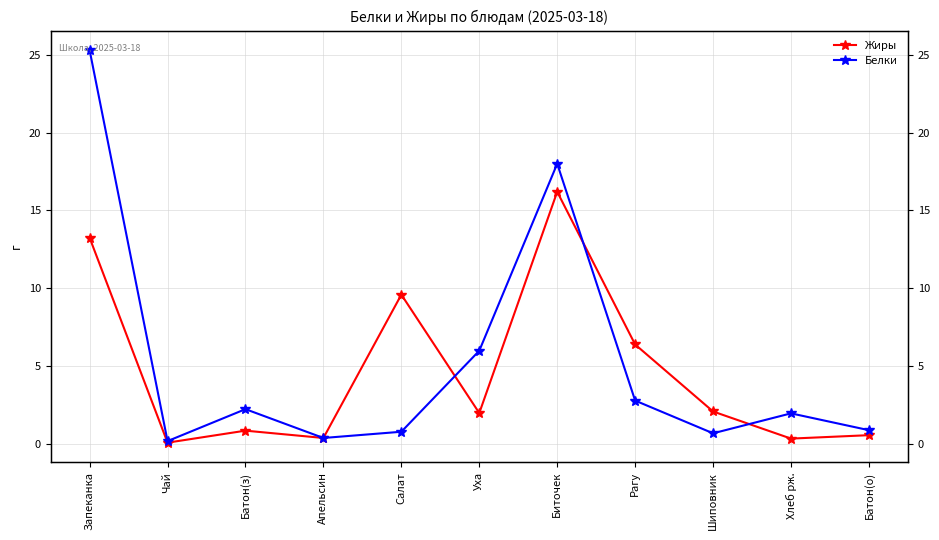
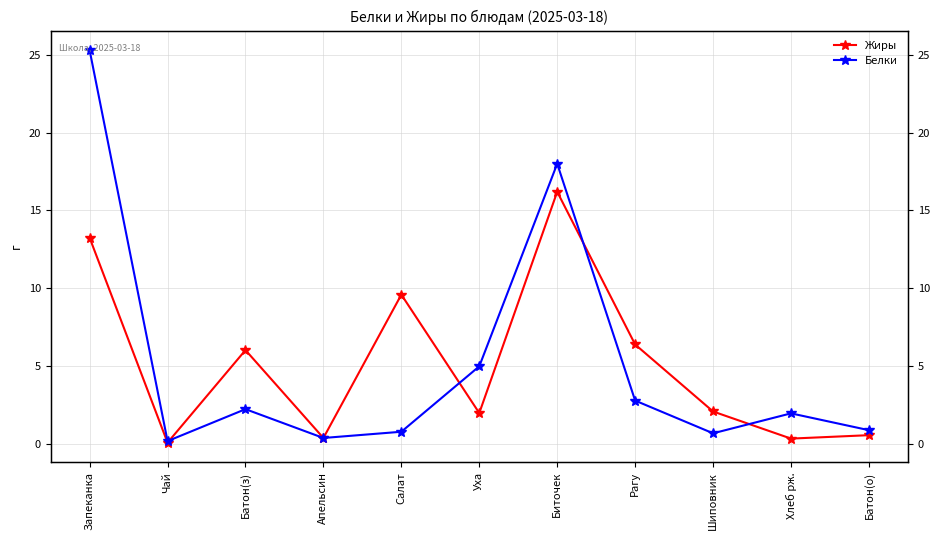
  {
    "Жиры": {
      "Запеканка": 13.3,
-     "Батон(з)": 0.9,
+     "Батон(з)": 6.0,
      "Салат": 9.6,
      "Уха": 2.0,
      "Биточек": 16.2,
      "Рагу": 6.4,
      "Шиповник": 2.1,
      "Хлеб рж.": 0.4,
      "Батон(о)": 0.6
    },
    "Белки": {
      "Батон(з)": 2.3,
      "Салат": 0.8,
-     "Уха": 6,
+     "Уха": 5,
      "Биточек": 18,
      "Рагу": 2.8,
      "Шиповник": 0.7,
      "Хлеб рж.": 2,
      "Батон(о)": 1
    }
  }
